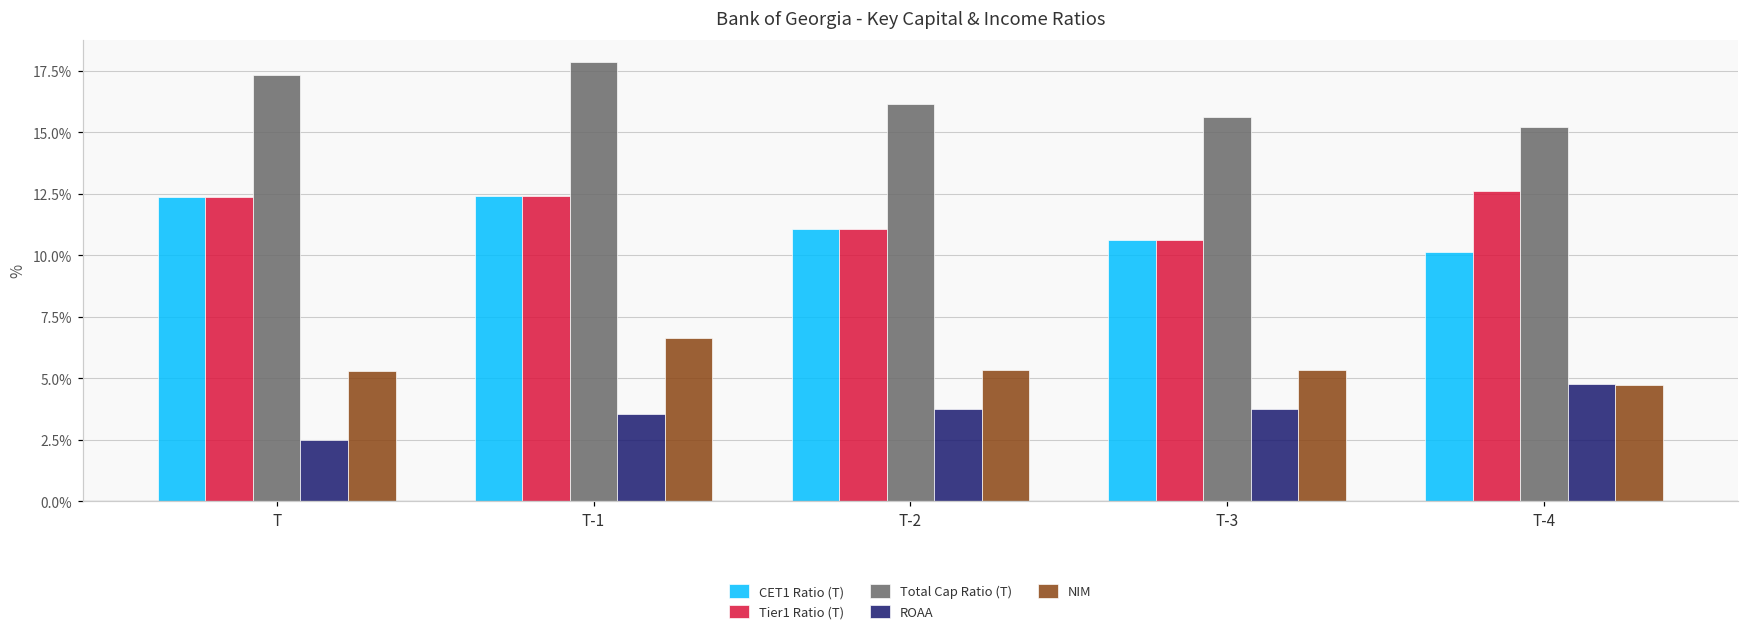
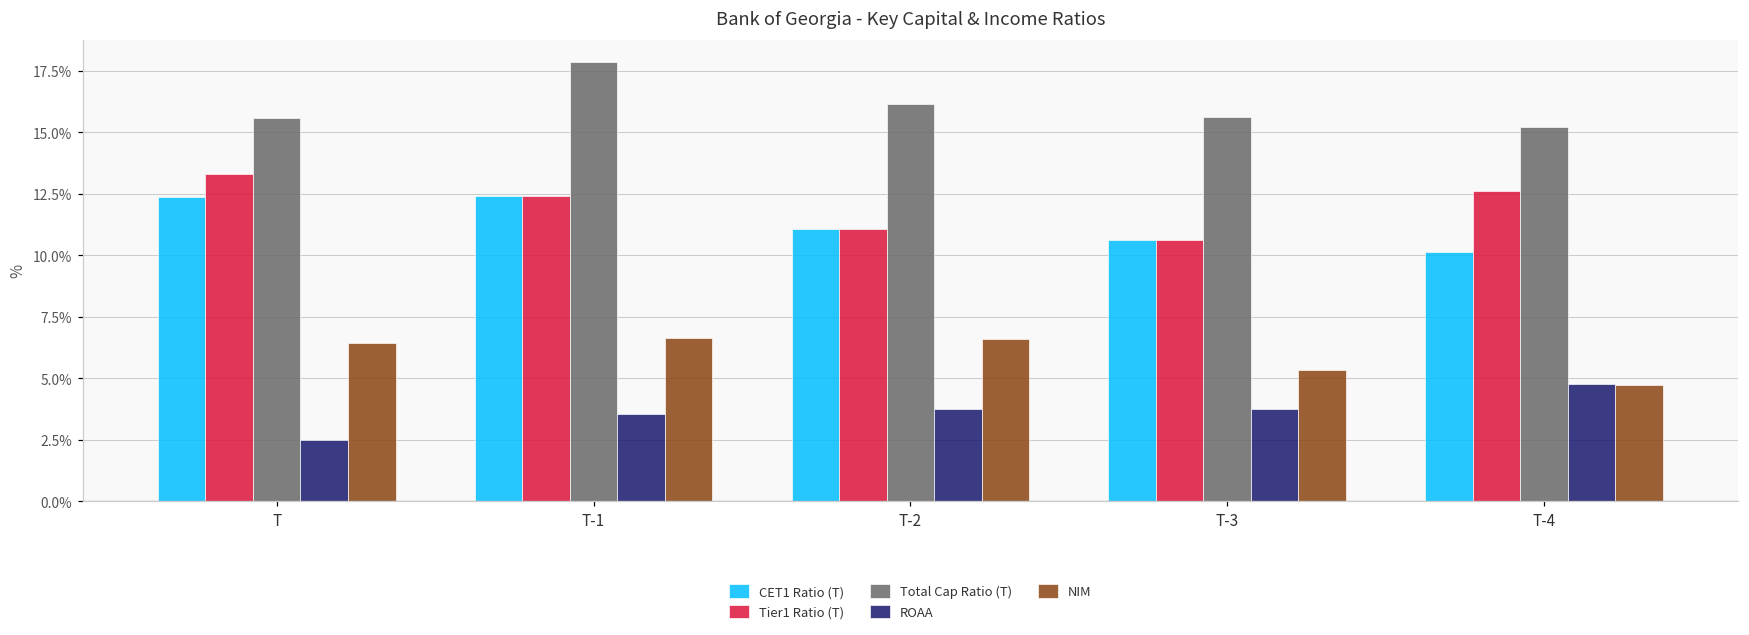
  {
    "CET1 Ratio (T)": {
      "T": "12.4%",
      "T-1": "12.4%",
      "T-2": "11.1%",
      "T-3": "10.6%",
      "T-4": "10.1%"
    },
    "Tier1 Ratio (T)": {
-     "T": "12.4%",
+     "T": "13.3%",
      "T-1": "12.4%",
      "T-2": "11.1%",
      "T-3": "10.6%",
      "T-4": "12.6%"
    },
    "Total Cap Ratio (T)": {
-     "T": "17.3%",
+     "T": "15.6%",
      "T-1": "17.9%",
      "T-2": "16.2%",
      "T-3": "15.6%",
      "T-4": "15.2%"
    },
    "ROAA": {
      "T": "2.5%",
      "T-1": "3.5%",
      "T-2": "3.8%",
      "T-3": "3.8%",
      "T-4": "4.8%"
    },
    "NIM": {
-     "T": "5.3%",
+     "T": "6.4%",
      "T-1": "6.6%",
-     "T-2": "5.3%",
+     "T-2": "6.6%",
      "T-3": "5.3%",
      "T-4": "4.7%"
    }
  }
